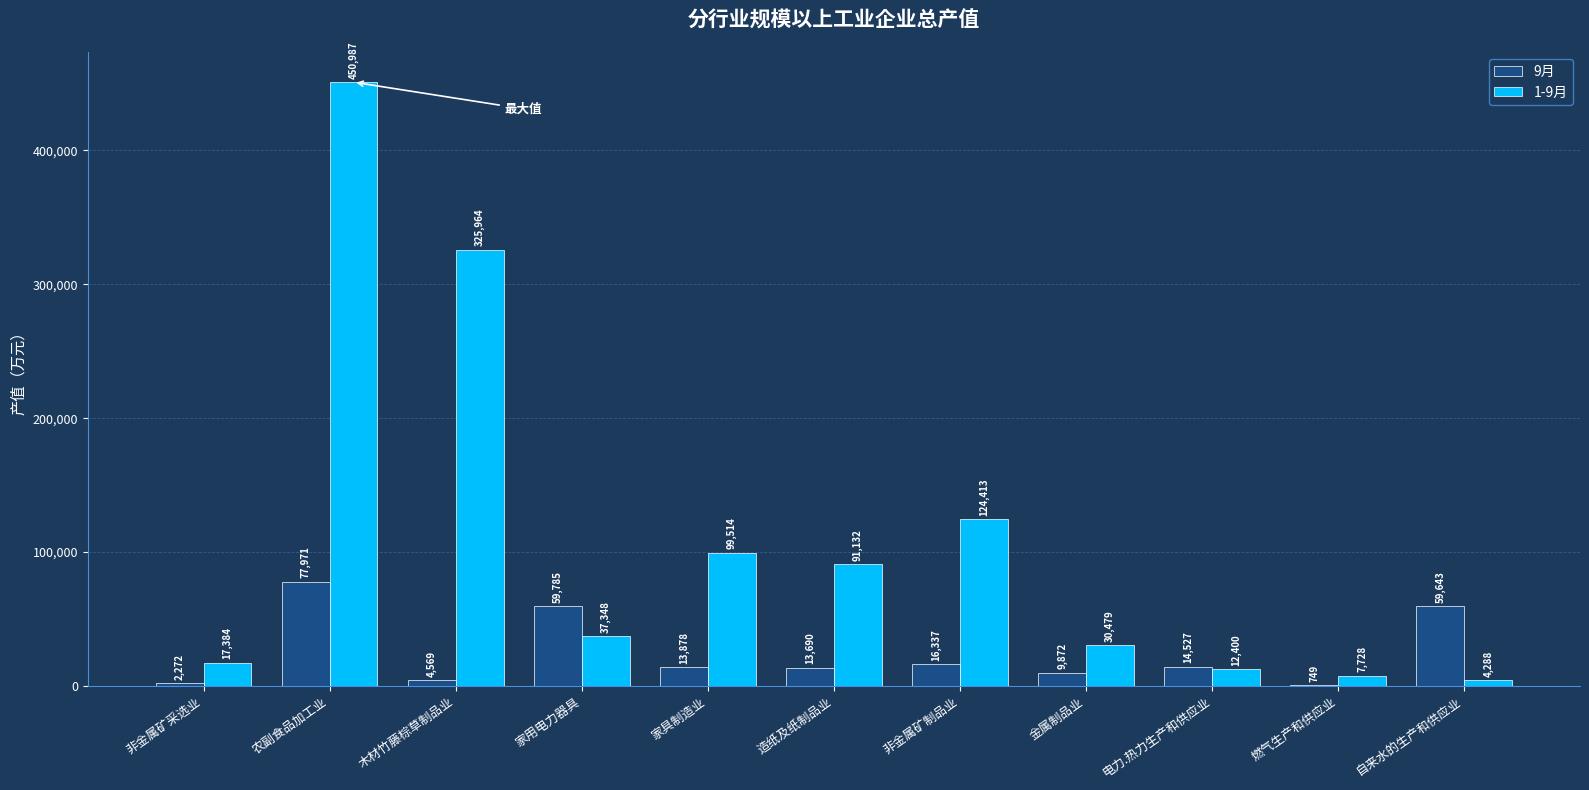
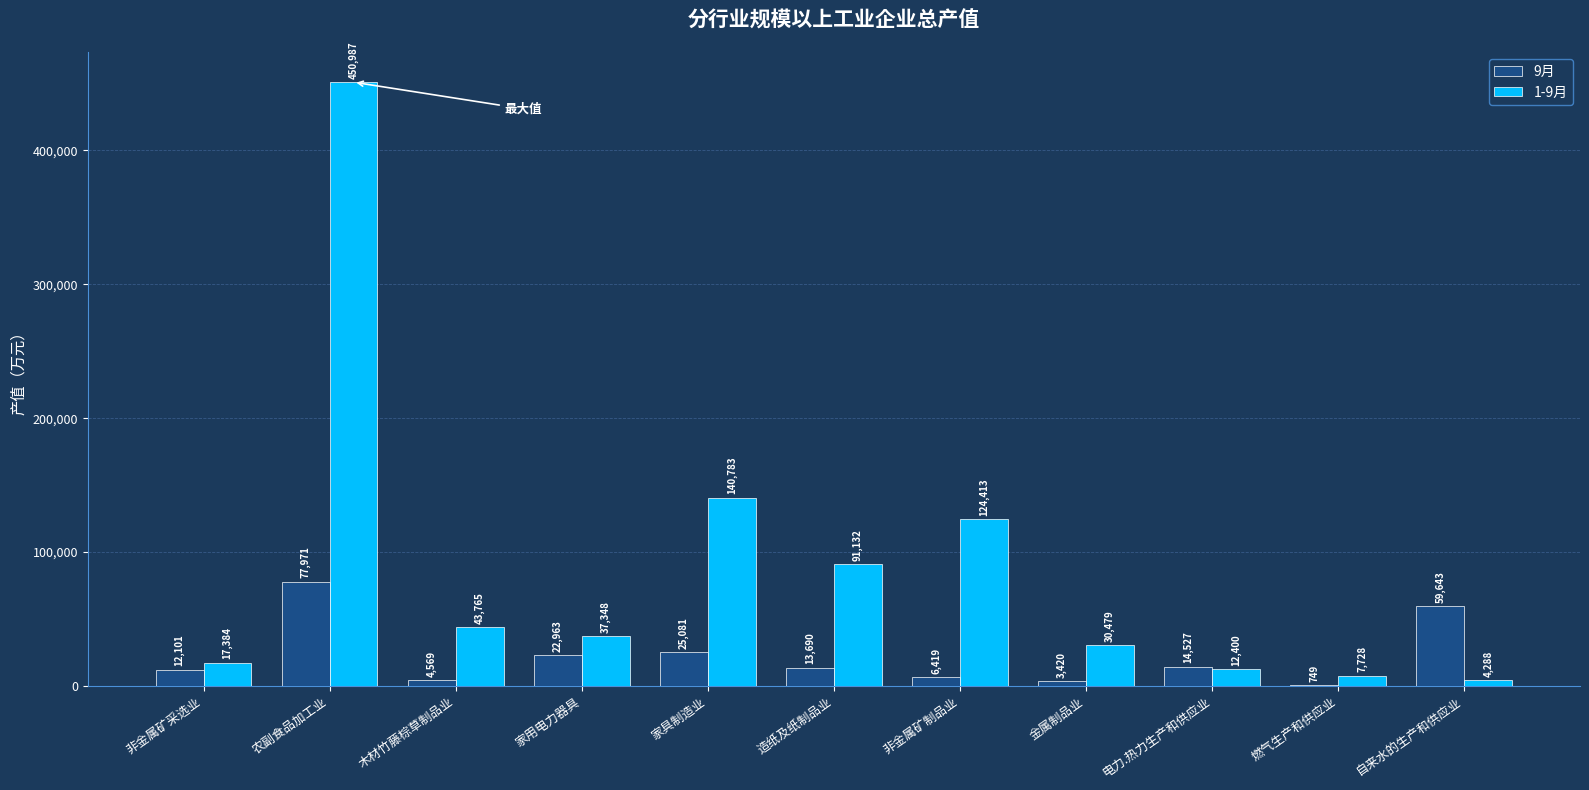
  {
    "9月": {
-     "非金属矿采选业": "2,272",
+     "非金属矿采选业": "12,101",
      "农副食品加工业": "77,971",
      "木材竹藤棕草制品业": "4,569",
-     "家用电力器具": "59,785",
-     "家具制造业": "13,878",
+     "家用电力器具": "22,963",
+     "家具制造业": "25,081",
      "造纸及纸制品业": "13,690",
-     "非金属矿制品业": "16,337",
-     "金属制品业": "9,872",
+     "非金属矿制品业": "6,419",
+     "金属制品业": "3,420",
      "电力.热力生产和供应业": "14,527",
      "燃气生产和供应业": "749",
      "自来水的生产和供应业": "59,643"
    },
    "1-9月": {
      "非金属矿采选业": "17,384",
      "农副食品加工业": "450,987",
-     "木材竹藤棕草制品业": "325,964",
+     "木材竹藤棕草制品业": "43,765",
      "家用电力器具": "37,348",
-     "家具制造业": "99,514",
+     "家具制造业": "140,783",
      "造纸及纸制品业": "91,132",
      "非金属矿制品业": "124,413",
      "金属制品业": "30,479",
      "电力.热力生产和供应业": "12,400",
      "燃气生产和供应业": "7,728",
      "自来水的生产和供应业": "4,288"
    }
  }
